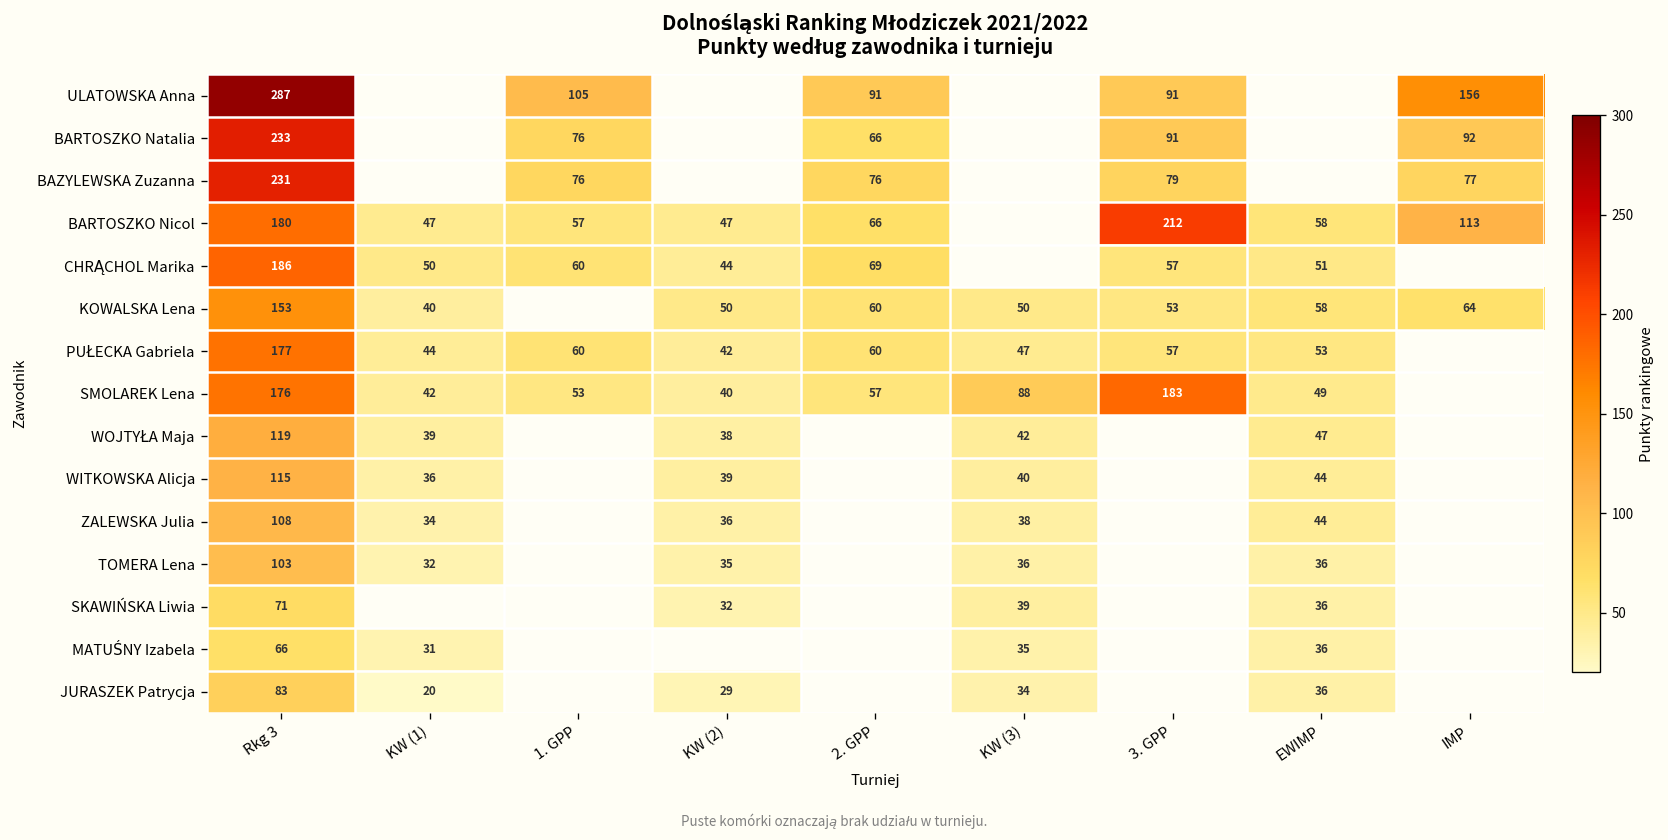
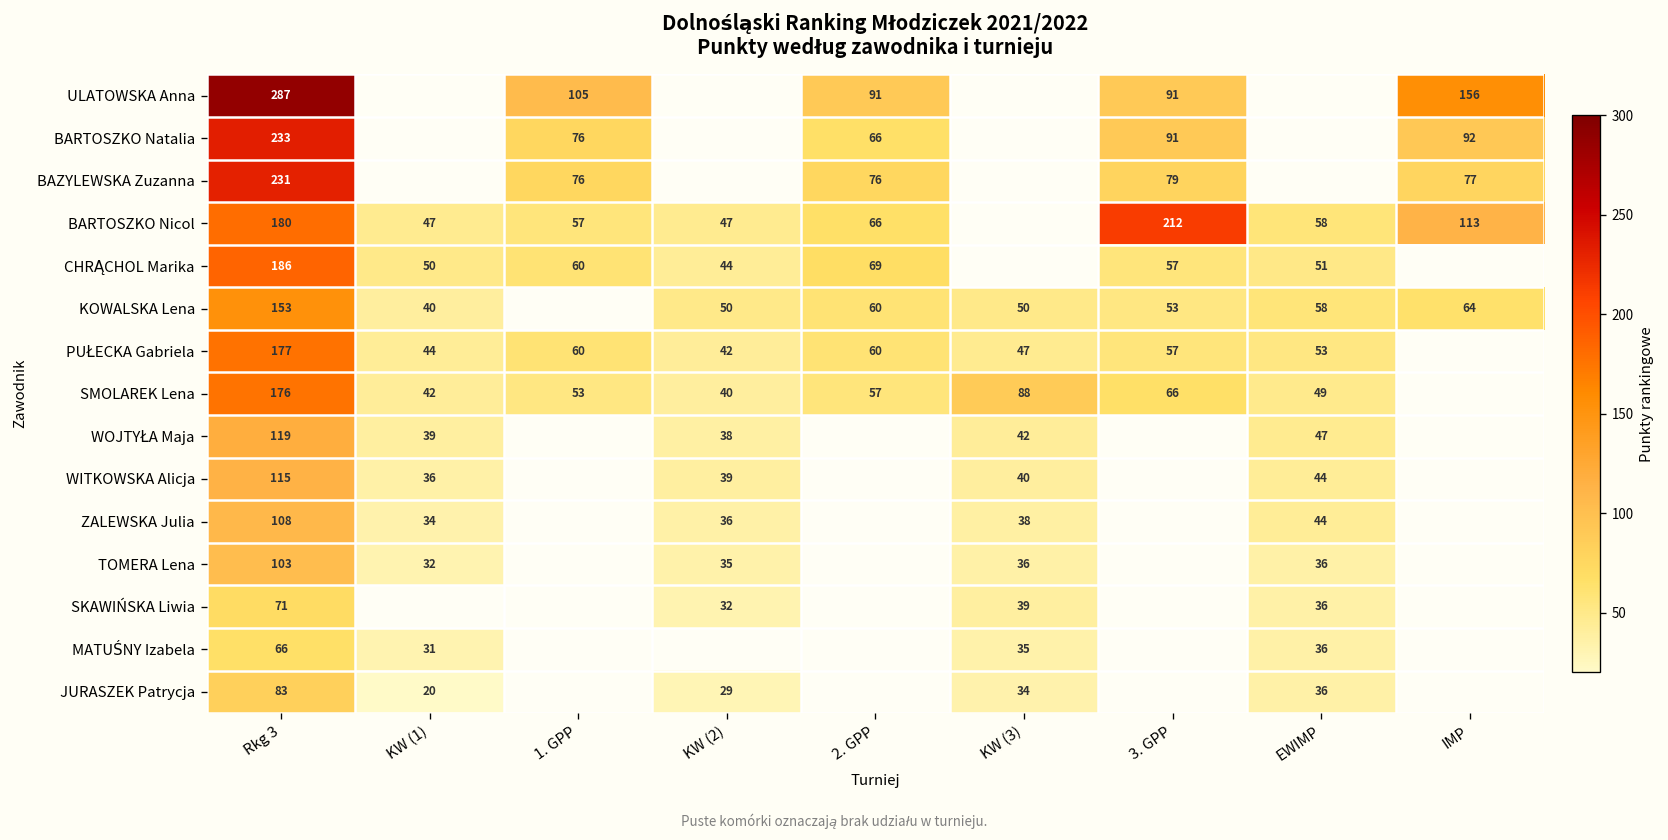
  {
    "ULATOWSKA Anna": {
      "Rkg 3": 287,
      "1. GPP": 105,
      "2. GPP": 91,
      "3. GPP": 91,
      "IMP": 156
    },
    "BARTOSZKO Natalia": {
      "Rkg 3": 233,
      "1. GPP": 76,
      "2. GPP": 66,
      "3. GPP": 91,
      "IMP": 92
    },
    "BAZYLEWSKA Zuzanna": {
      "Rkg 3": 231,
      "1. GPP": 76,
      "2. GPP": 76,
      "3. GPP": 79,
      "IMP": 77
    },
    "BARTOSZKO Nicol": {
      "Rkg 3": 180,
      "KW (1)": 47,
      "1. GPP": 57,
      "KW (2)": 47,
      "2. GPP": 66,
      "3. GPP": 212,
      "EWIMP": 58,
      "IMP": 113
    },
    "CHRĄCHOL Marika": {
      "Rkg 3": 186,
      "KW (1)": 50,
      "1. GPP": 60,
      "KW (2)": 44,
      "2. GPP": 69,
      "3. GPP": 57,
      "EWIMP": 51
    },
    "KOWALSKA Lena": {
      "Rkg 3": 153,
      "KW (1)": 40,
      "KW (2)": 50,
      "2. GPP": 60,
      "KW (3)": 50,
      "3. GPP": 53,
      "EWIMP": 58,
      "IMP": 64
    },
    "PUŁECKA Gabriela": {
      "Rkg 3": 177,
      "KW (1)": 44,
      "1. GPP": 60,
      "KW (2)": 42,
      "2. GPP": 60,
      "KW (3)": 47,
      "3. GPP": 57,
      "EWIMP": 53
    },
    "SMOLAREK Lena": {
      "Rkg 3": 176,
      "KW (1)": 42,
      "1. GPP": 53,
      "KW (2)": 40,
      "2. GPP": 57,
      "KW (3)": 88,
-     "3. GPP": 183,
+     "3. GPP": 66,
      "EWIMP": 49
    },
    "WOJTYŁA Maja": {
      "Rkg 3": 119,
      "KW (1)": 39,
      "KW (2)": 38,
      "KW (3)": 42,
      "EWIMP": 47
    },
    "WITKOWSKA Alicja": {
      "Rkg 3": 115,
      "KW (1)": 36,
      "KW (2)": 39,
      "KW (3)": 40,
      "EWIMP": 44
    },
    "ZALEWSKA Julia": {
      "Rkg 3": 108,
      "KW (1)": 34,
      "KW (2)": 36,
      "KW (3)": 38,
      "EWIMP": 44
    },
    "TOMERA Lena": {
      "Rkg 3": 103,
      "KW (1)": 32,
      "KW (2)": 35,
      "KW (3)": 36,
      "EWIMP": 36
    },
    "SKAWIŃSKA Liwia": {
      "Rkg 3": 71,
      "KW (2)": 32,
      "KW (3)": 39,
      "EWIMP": 36
    },
    "MATUŚNY Izabela": {
      "Rkg 3": 66,
      "KW (1)": 31,
      "KW (3)": 35,
      "EWIMP": 36
    },
    "JURASZEK Patrycja": {
      "Rkg 3": 83,
      "KW (1)": 20,
      "KW (2)": 29,
      "KW (3)": 34,
      "EWIMP": 36
    }
  }
